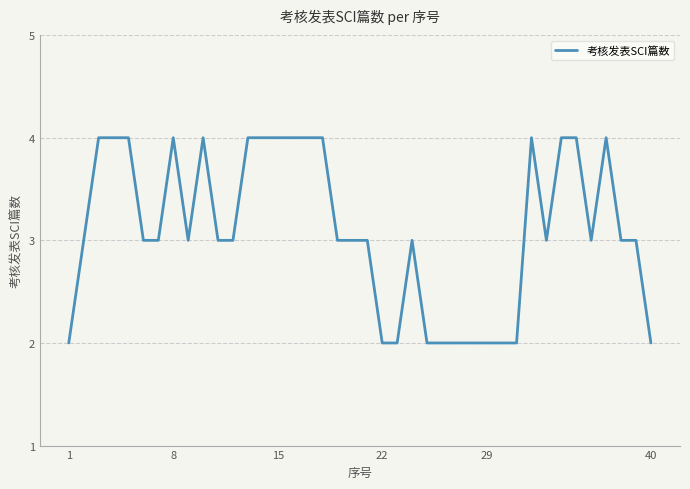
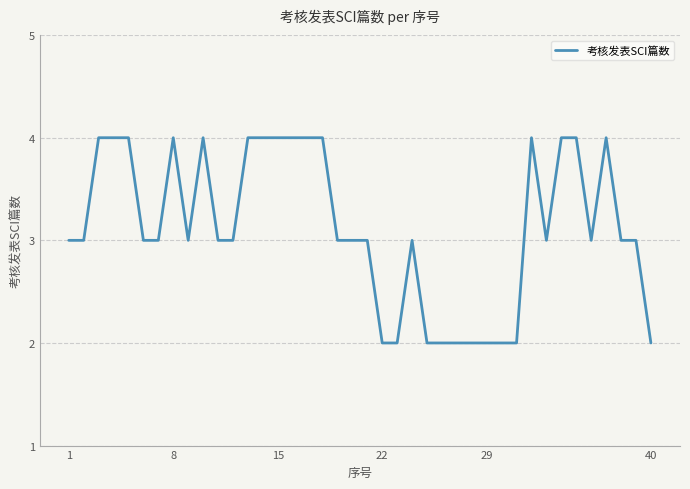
  {
-   "1": 2,
+   "1": 3,
    "8": 4,
    "15": 4,
    "22": 2,
    "29": 2,
    "40": 2
  }
